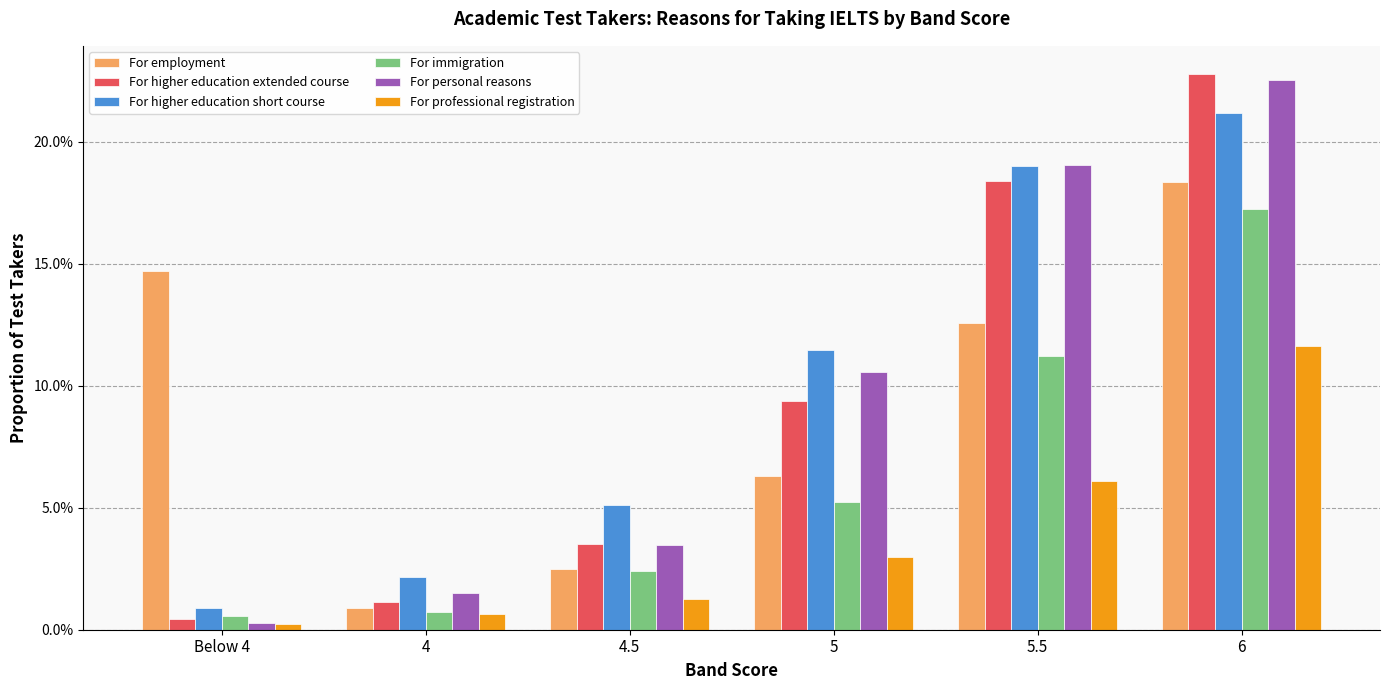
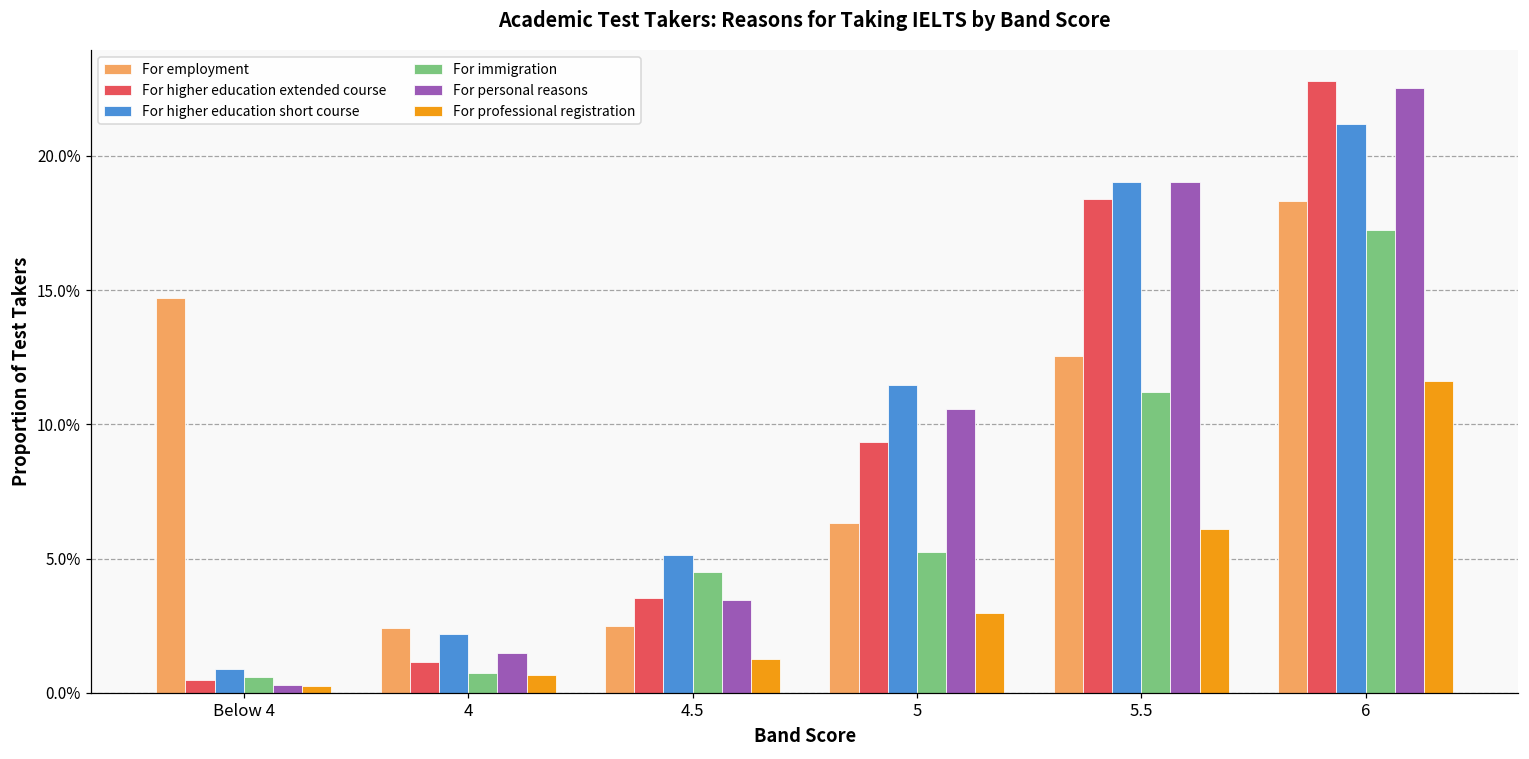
  {
    "For employment": {
      "Below 4": "14.7%",
-     "4": "0.9%",
+     "4": "2.4%",
      "4.5": "2.5%",
      "5": "6.3%",
      "5.5": "12.6%",
      "6": "18.3%"
    },
    "For higher education extended course": {
      "Below 4": "0.5%",
      "4": "1.1%",
      "4.5": "3.5%",
      "5": "9.4%",
      "5.5": "18.4%",
      "6": "22.8%"
    },
    "For higher education short course": {
      "Below 4": "0.9%",
      "4": "2.2%",
      "4.5": "5.1%",
      "5": "11.5%",
      "5.5": "19.0%",
      "6": "21.2%"
    },
    "For immigration": {
      "Below 4": "0.6%",
      "4": "0.7%",
-     "4.5": "2.4%",
+     "4.5": "4.5%",
      "5": "5.2%",
      "5.5": "11.2%",
      "6": "17.3%"
    },
    "For personal reasons": {
      "Below 4": "0.3%",
      "4": "1.5%",
      "4.5": "3.5%",
      "5": "10.6%",
      "5.5": "19.0%",
      "6": "22.5%"
    },
    "For professional registration": {
      "Below 4": "0.2%",
      "4": "0.6%",
      "4.5": "1.3%",
      "5": "3.0%",
      "5.5": "6.1%",
      "6": "11.6%"
    }
  }
